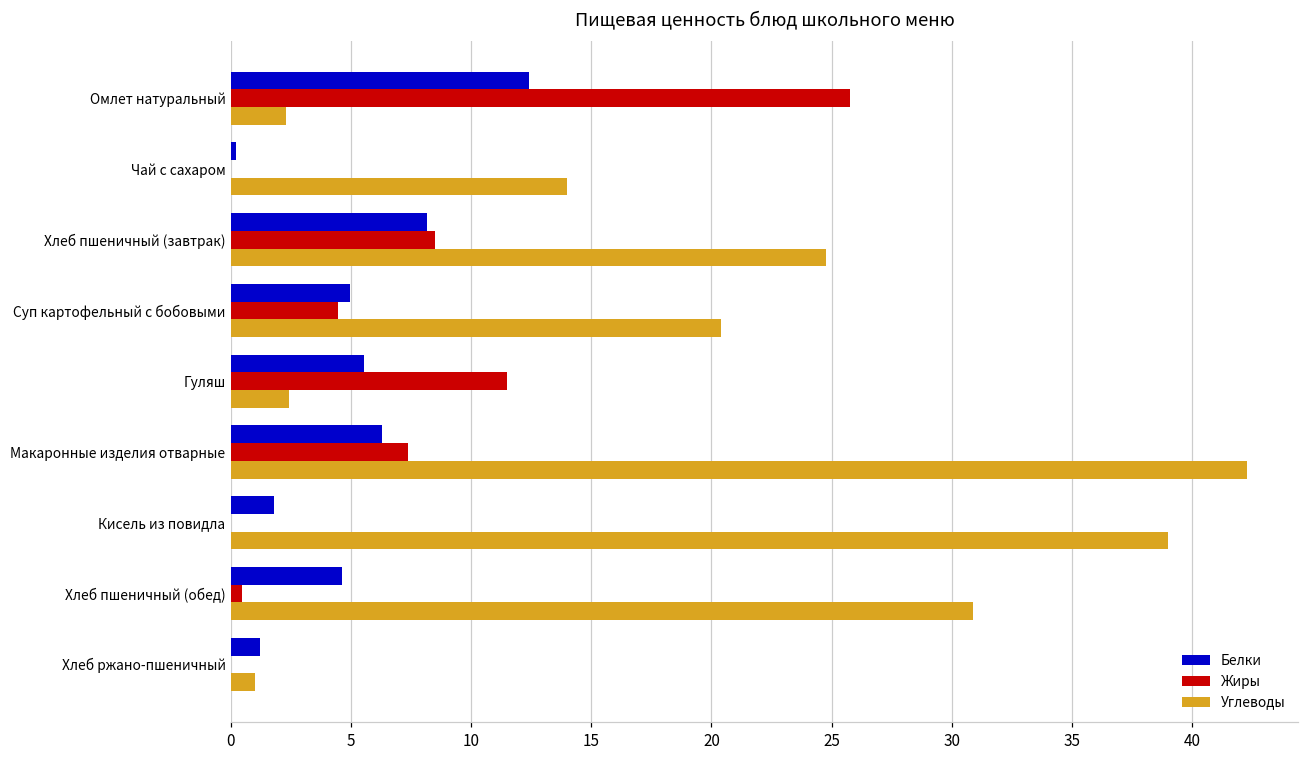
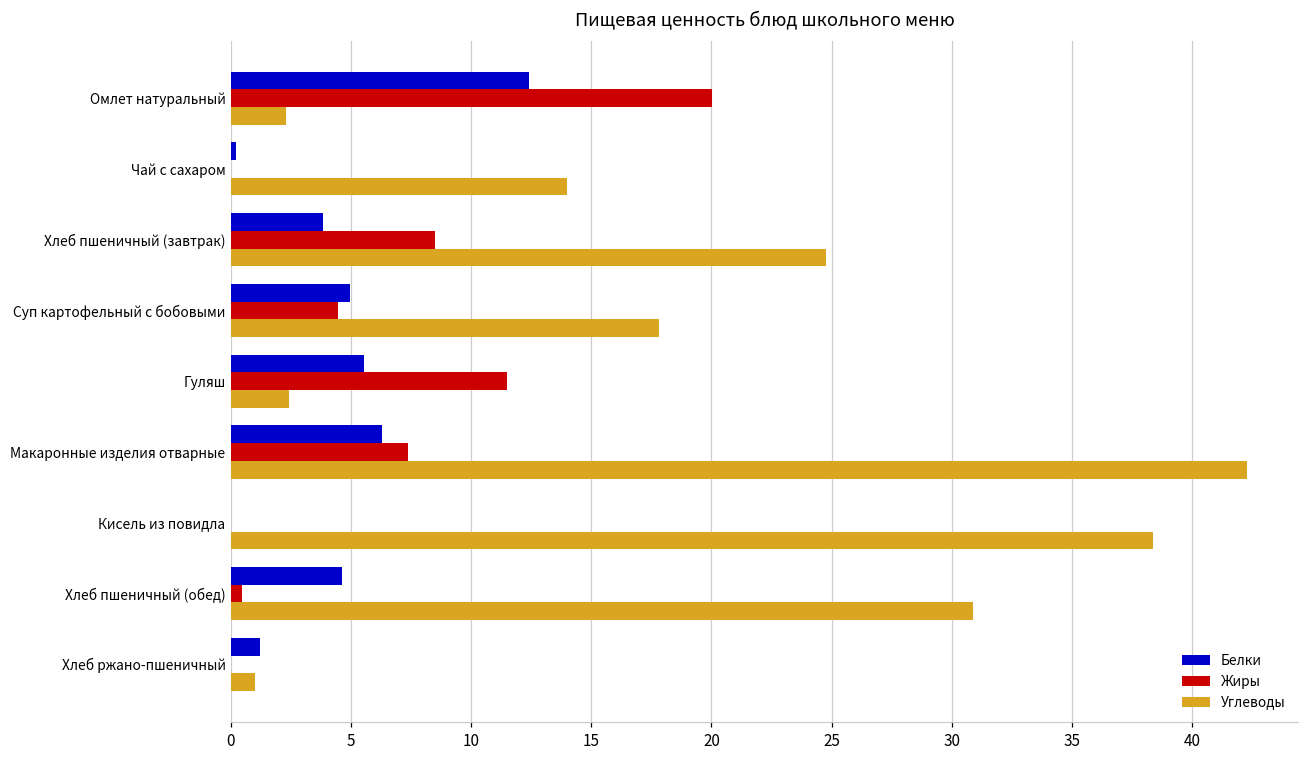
  {
    "Белки": {
      "Омлет натуральный": 12.4,
      "Чай с сахаром": 0.2,
-     "Хлеб пшеничный (завтрак)": 8.2,
+     "Хлеб пшеничный (завтрак)": 3.9,
      "Суп картофельный с бобовыми": 5.0,
      "Гуляш": 5.6,
      "Макаронные изделия отварные": 6.3,
-     "Кисель из повидла": 1.8,
+     "Кисель из повидла": 0.0,
      "Хлеб пшеничный (обед)": 4.6,
      "Хлеб ржано-пшеничный": 1.2
    },
    "Жиры": {
-     "Омлет натуральный": 25.8,
+     "Омлет натуральный": 20.0,
      "Чай с сахаром": 0.0,
      "Хлеб пшеничный (завтрак)": 8.5,
      "Суп картофельный с бобовыми": 4.5,
      "Гуляш": 11.5,
      "Макаронные изделия отварные": 7.4,
      "Кисель из повидла": 0.0,
      "Хлеб пшеничный (обед)": 0.5
    },
    "Углеводы": {
      "Омлет натуральный": 2.3,
      "Чай с сахаром": 14.0,
      "Хлеб пшеничный (завтрак)": 24.8,
-     "Суп картофельный с бобовыми": 20.4,
+     "Суп картофельный с бобовыми": 17.8,
      "Гуляш": 2.4,
      "Макаронные изделия отварные": 42.3,
-     "Кисель из повидла": 39.0,
+     "Кисель из повидла": 38.4,
      "Хлеб пшеничный (обед)": 30.9,
      "Хлеб ржано-пшеничный": 1.0
    }
  }
